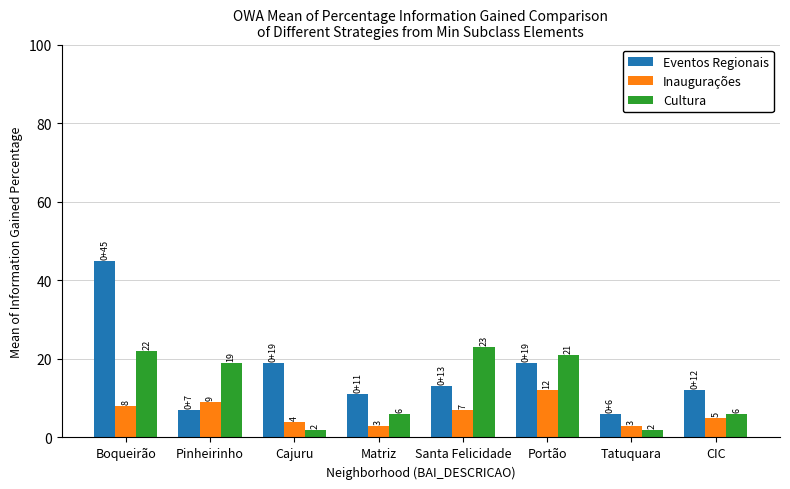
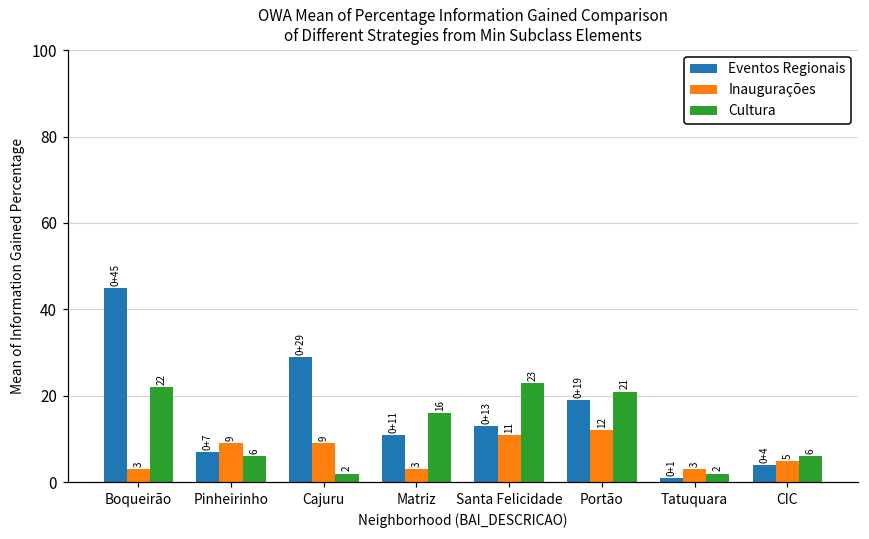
  {
    "Eventos Regionais": {
      "Boqueirão": "+45",
      "Pinheirinho": "+7",
-     "Cajuru": "+19",
+     "Cajuru": "+29",
      "Matriz": "+11",
      "Santa Felicidade": "+13",
      "Portão": "+19",
-     "Tatuquara": "+6",
-     "CIC": "+12"
+     "Tatuquara": "+1",
+     "CIC": "+4"
    },
    "Inaugurações": {
-     "Boqueirão": "8",
+     "Boqueirão": "3",
      "Pinheirinho": "9",
-     "Cajuru": "4",
+     "Cajuru": "9",
      "Matriz": "3",
-     "Santa Felicidade": "7",
+     "Santa Felicidade": "11",
      "Portão": "12",
      "Tatuquara": "3",
      "CIC": "5"
    },
    "Cultura": {
      "Boqueirão": "22",
-     "Pinheirinho": "19",
+     "Pinheirinho": "6",
      "Cajuru": "2",
-     "Matriz": "6",
+     "Matriz": "16",
      "Santa Felicidade": "23",
      "Portão": "21",
      "Tatuquara": "2",
      "CIC": "6"
    }
  }
